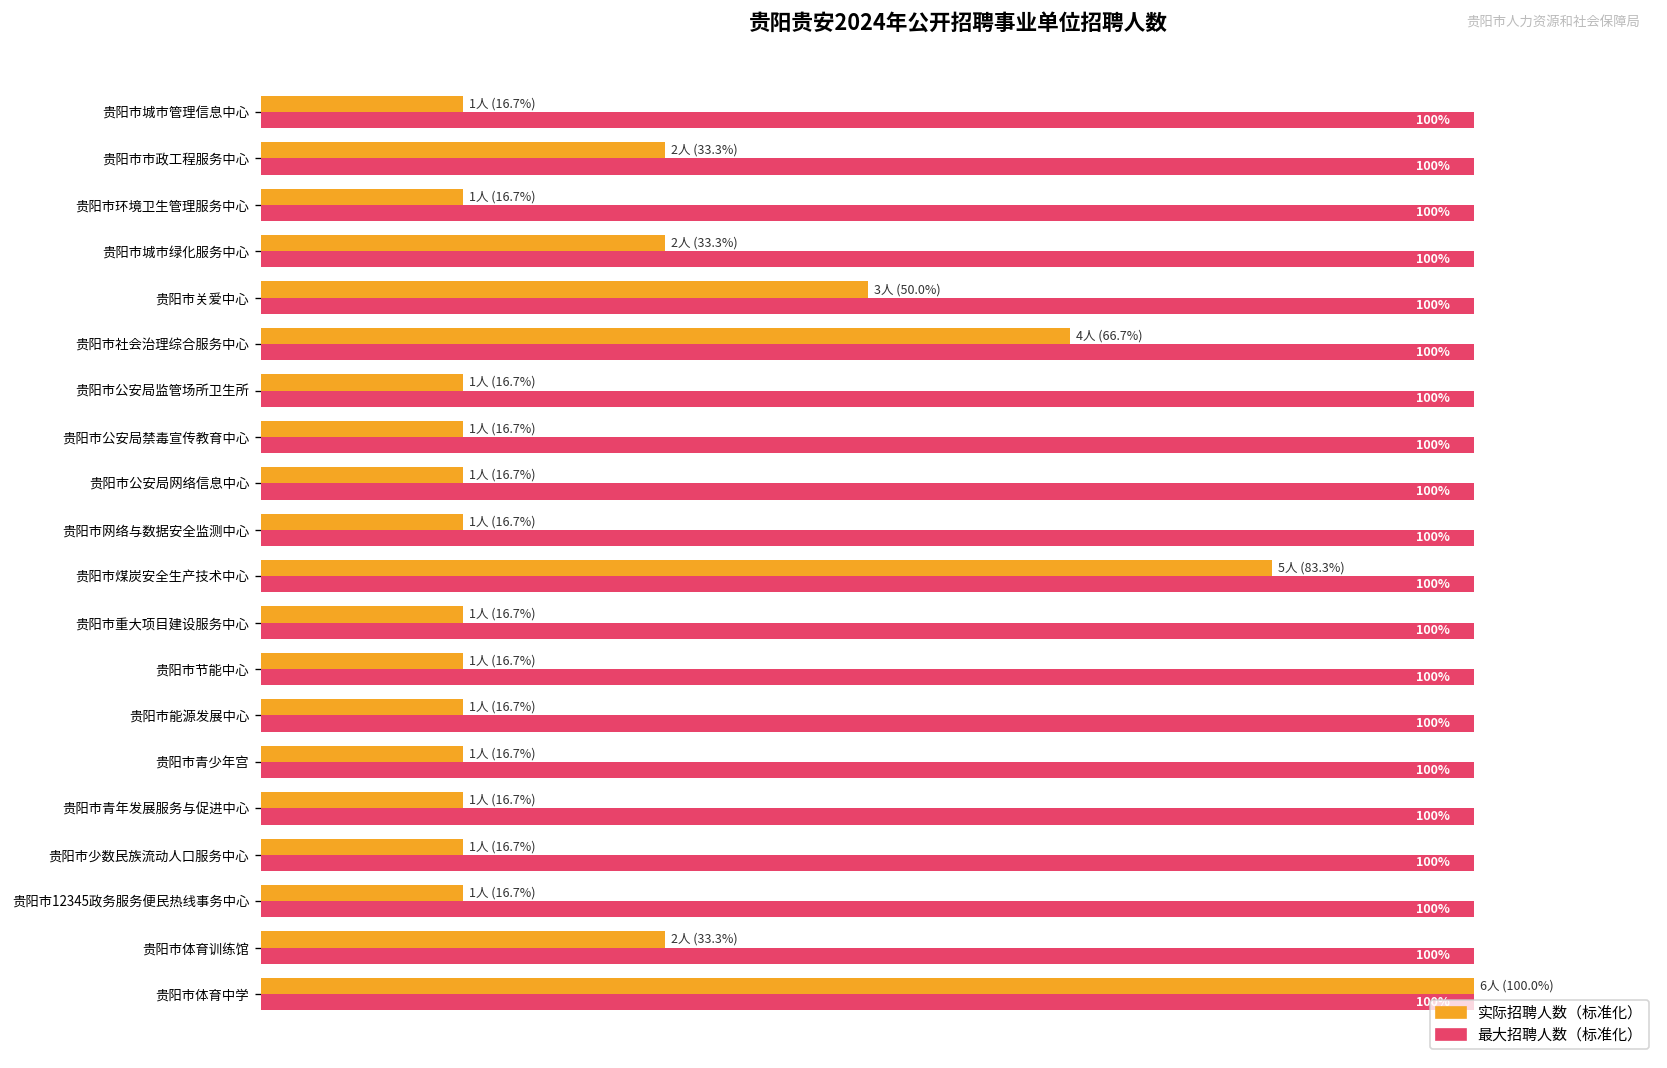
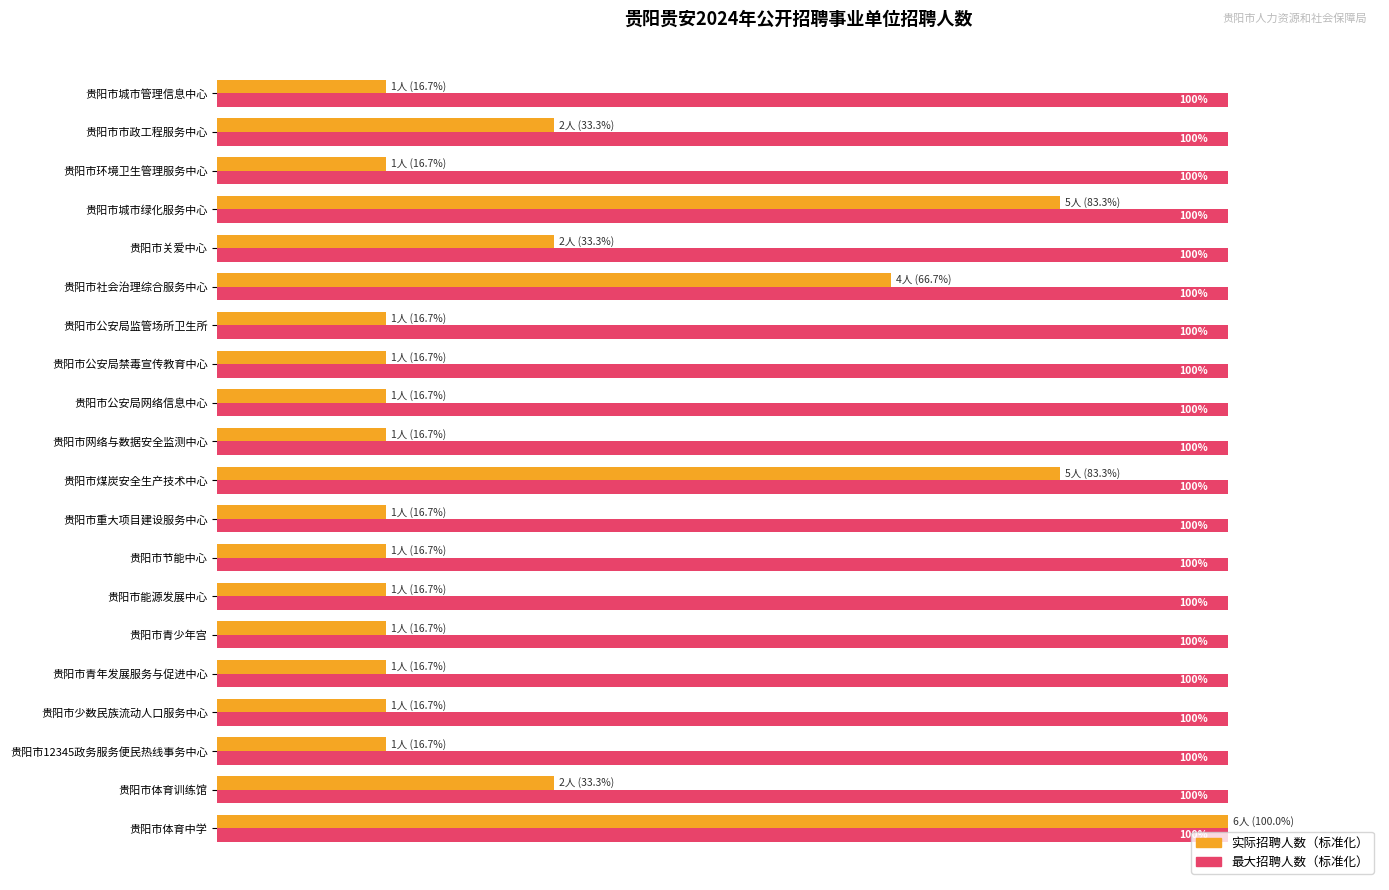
  {
    "最大招聘人数（标准化）": {
      "贵阳市城市管理信息中心": "100%",
      "贵阳市市政工程服务中心": "100%",
      "贵阳市环境卫生管理服务中心": "100%",
      "贵阳市城市绿化服务中心": "100%",
      "贵阳市关爱中心": "100%",
      "贵阳市社会治理综合服务中心": "100%",
      "贵阳市公安局监管场所卫生所": "100%",
      "贵阳市公安局禁毒宣传教育中心": "100%",
      "贵阳市公安局网络信息中心": "100%",
      "贵阳市网络与数据安全监测中心": "100%",
      "贵阳市煤炭安全生产技术中心": "100%",
      "贵阳市重大项目建设服务中心": "100%",
      "贵阳市节能中心": "100%",
      "贵阳市能源发展中心": "100%",
      "贵阳市青少年宫": "100%",
      "贵阳市青年发展服务与促进中心": "100%",
      "贵阳市少数民族流动人口服务中心": "100%",
      "贵阳市12345政务服务便民热线事务中心": "100%",
      "贵阳市体育训练馆": "100%"
    },
    "实际招聘人数（标准化）": {
      "贵阳市城市管理信息中心": "(16.7%)",
      "贵阳市市政工程服务中心": "(33.3%)",
      "贵阳市环境卫生管理服务中心": "(16.7%)",
-     "贵阳市城市绿化服务中心": "2人 (33.3%)",
-     "贵阳市关爱中心": "3人 (50.0%)",
+     "贵阳市城市绿化服务中心": "5人 (83.3%)",
+     "贵阳市关爱中心": "2人 (33.3%)",
      "贵阳市社会治理综合服务中心": "(66.7%)",
      "贵阳市公安局监管场所卫生所": "(16.7%)",
      "贵阳市公安局禁毒宣传教育中心": "(16.7%)",
      "贵阳市公安局网络信息中心": "(16.7%)",
      "贵阳市网络与数据安全监测中心": "(16.7%)",
      "贵阳市煤炭安全生产技术中心": "(83.3%)",
      "贵阳市重大项目建设服务中心": "(16.7%)",
      "贵阳市节能中心": "(16.7%)",
      "贵阳市能源发展中心": "(16.7%)",
      "贵阳市青少年宫": "(16.7%)",
      "贵阳市青年发展服务与促进中心": "(16.7%)",
      "贵阳市少数民族流动人口服务中心": "(16.7%)",
      "贵阳市12345政务服务便民热线事务中心": "(16.7%)",
      "贵阳市体育训练馆": "(33.3%)",
      "贵阳市体育中学": "(100.0%)"
    }
  }
